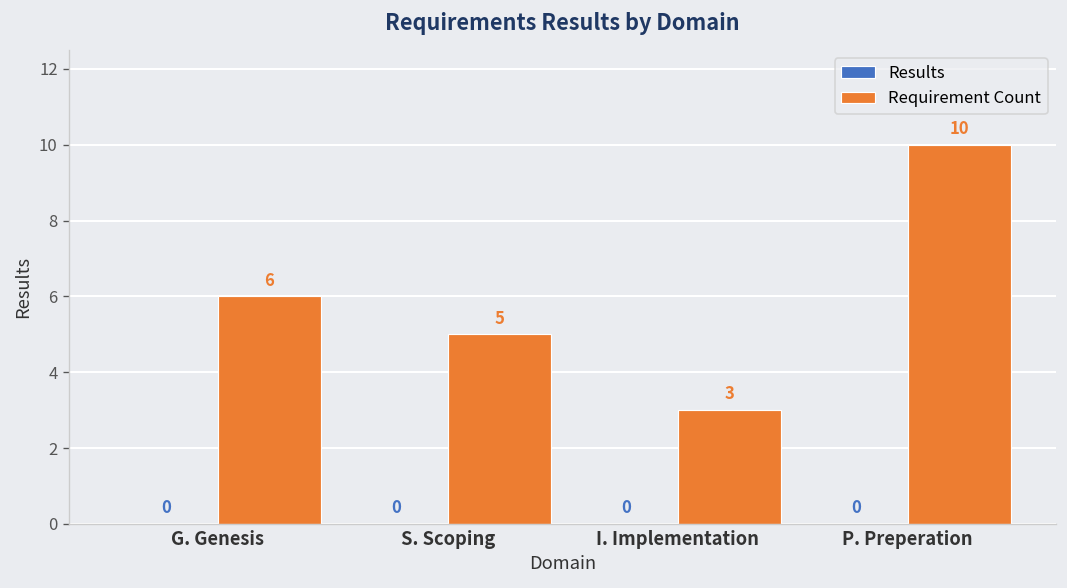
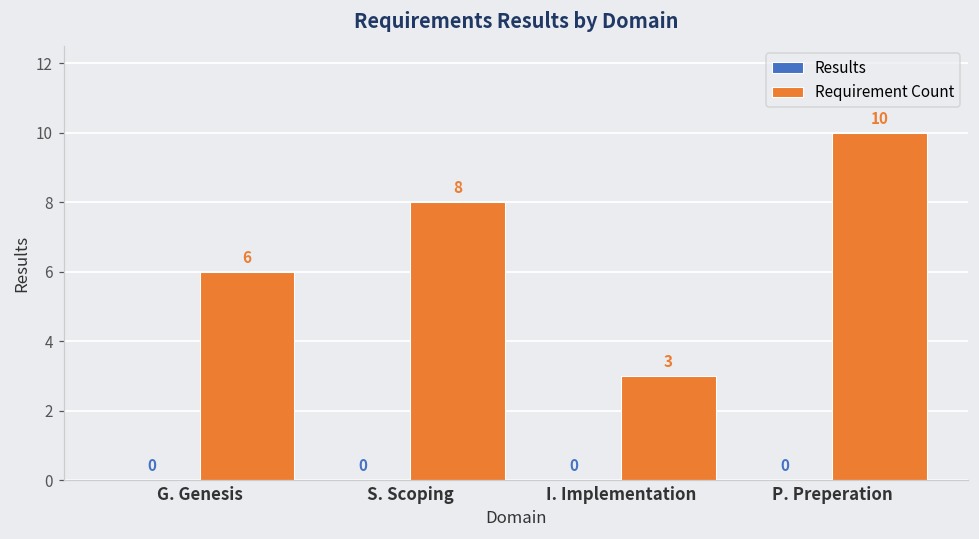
  {
    "Results": {
      "G. Genesis": 0,
      "S. Scoping": 0,
      "I. Implementation": 0,
      "P. Preperation": 0
    },
    "Requirement Count": {
      "G. Genesis": 6,
-     "S. Scoping": 5,
+     "S. Scoping": 8,
      "I. Implementation": 3,
      "P. Preperation": 10
    }
  }
